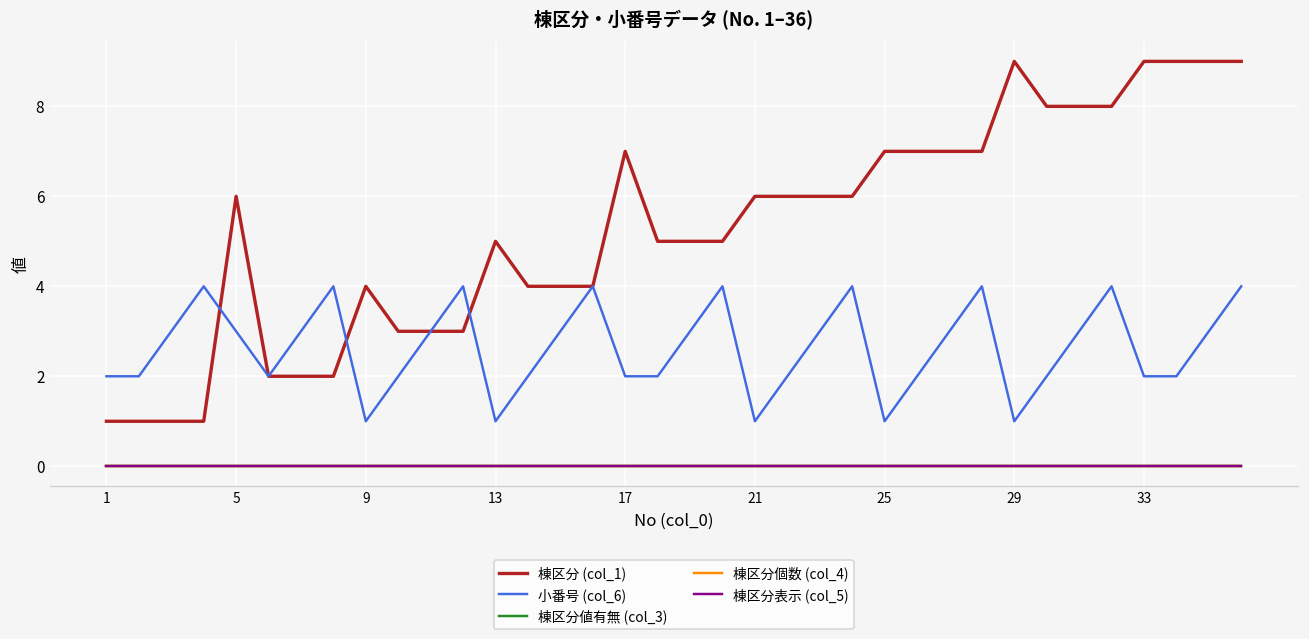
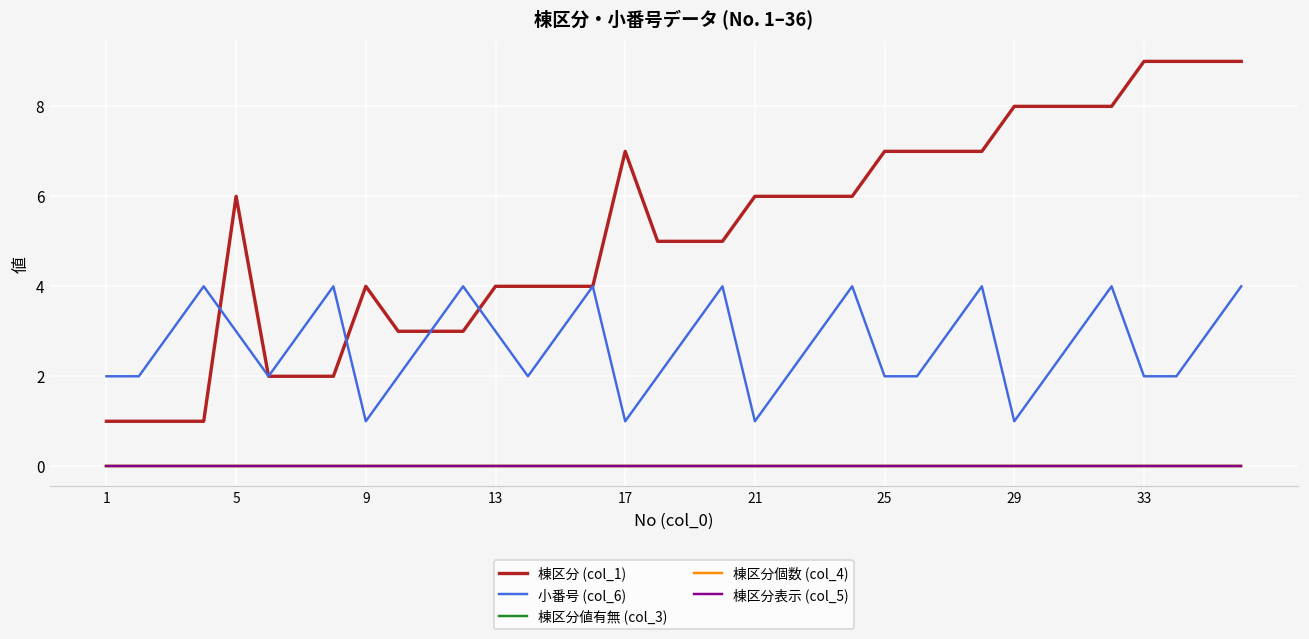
  {
    "棟区分 (col_1)": {
      "1": 1,
      "5": 6,
      "9": 4,
-     "13": 5,
+     "13": 4,
      "17": 7,
      "21": 6,
      "25": 7,
-     "29": 9,
+     "29": 8,
      "33": 9
    },
    "小番号 (col_6)": {
      "1": 2,
      "5": 3,
      "9": 1,
-     "13": 1,
-     "17": 2,
+     "13": 3,
+     "17": 1,
      "21": 1,
-     "25": 1,
+     "25": 2,
      "29": 1,
      "33": 2
    },
    "棟区分表示 (col_5)": {
      "1": 0,
      "5": 0,
      "9": 0,
      "13": 0,
      "17": 0,
      "21": 0,
      "25": 0,
      "29": 0,
      "33": 0
    }
  }
